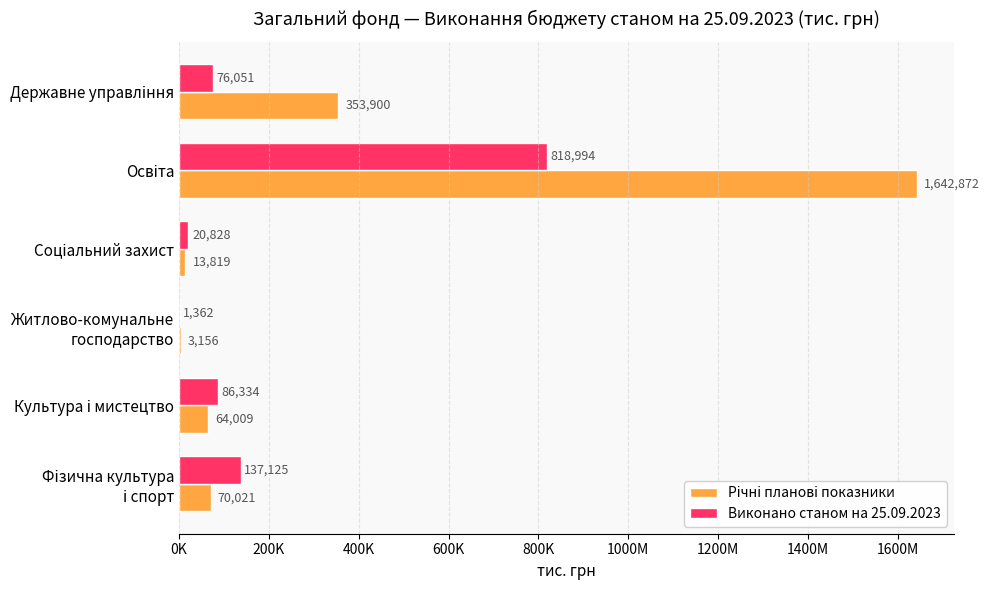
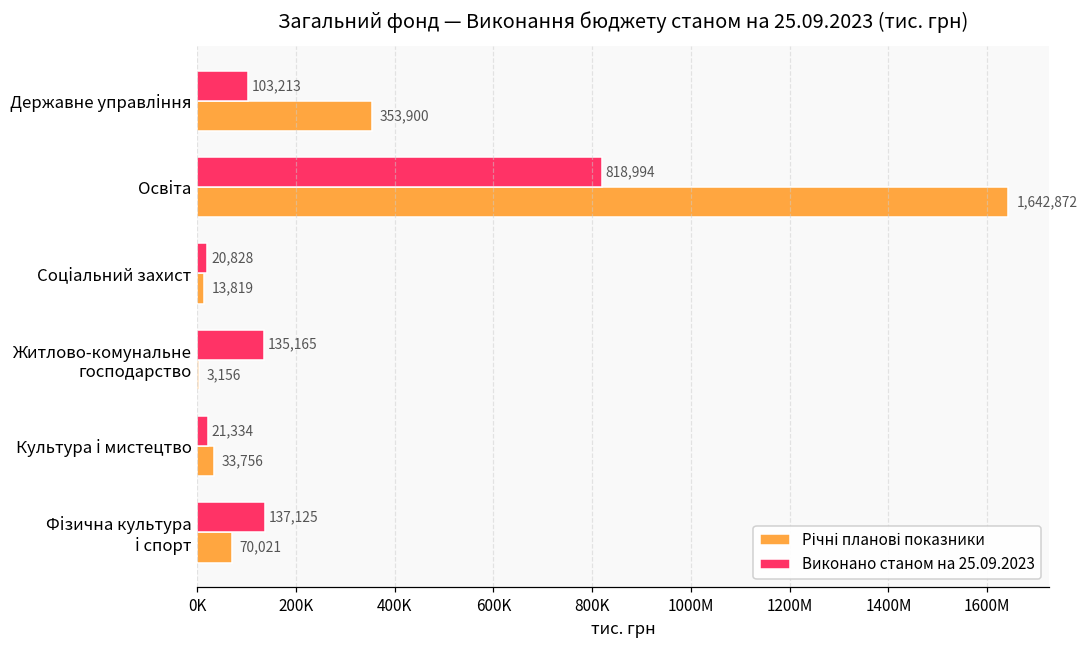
  {
    "Річні планові показники": {
      "Державне управління": "353,900",
      "Освіта": "1,642,872",
      "Соціальний захист": "13,819",
      "Житлово-комунальне господарство": "3,156",
-     "Культура і мистецтво": "64,009",
+     "Культура і мистецтво": "33,756",
      "Фізична культура і спорт": "70,021"
    },
    "Виконано станом на 25.09.2023": {
-     "Державне управління": "76,051",
+     "Державне управління": "103,213",
      "Освіта": "818,994",
      "Соціальний захист": "20,828",
-     "Житлово-комунальне господарство": "1,362",
-     "Культура і мистецтво": "86,334",
+     "Житлово-комунальне господарство": "135,165",
+     "Культура і мистецтво": "21,334",
      "Фізична культура і спорт": "137,125"
    }
  }
